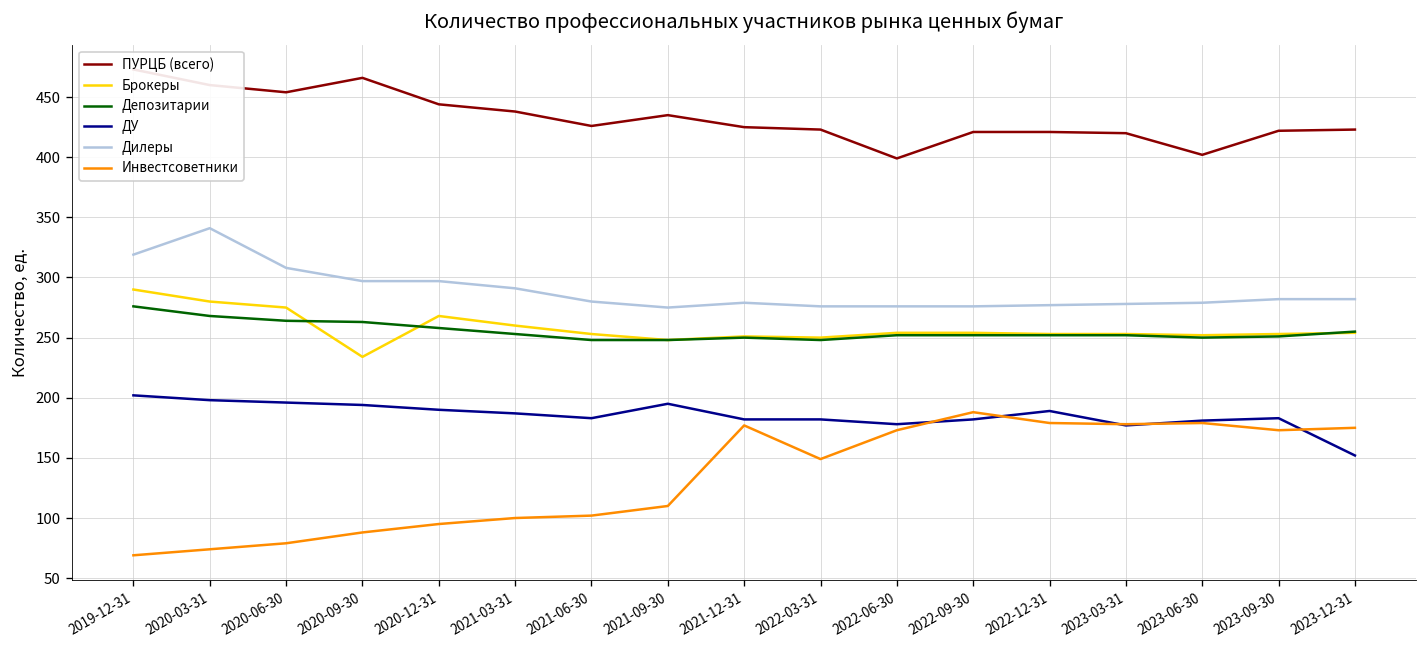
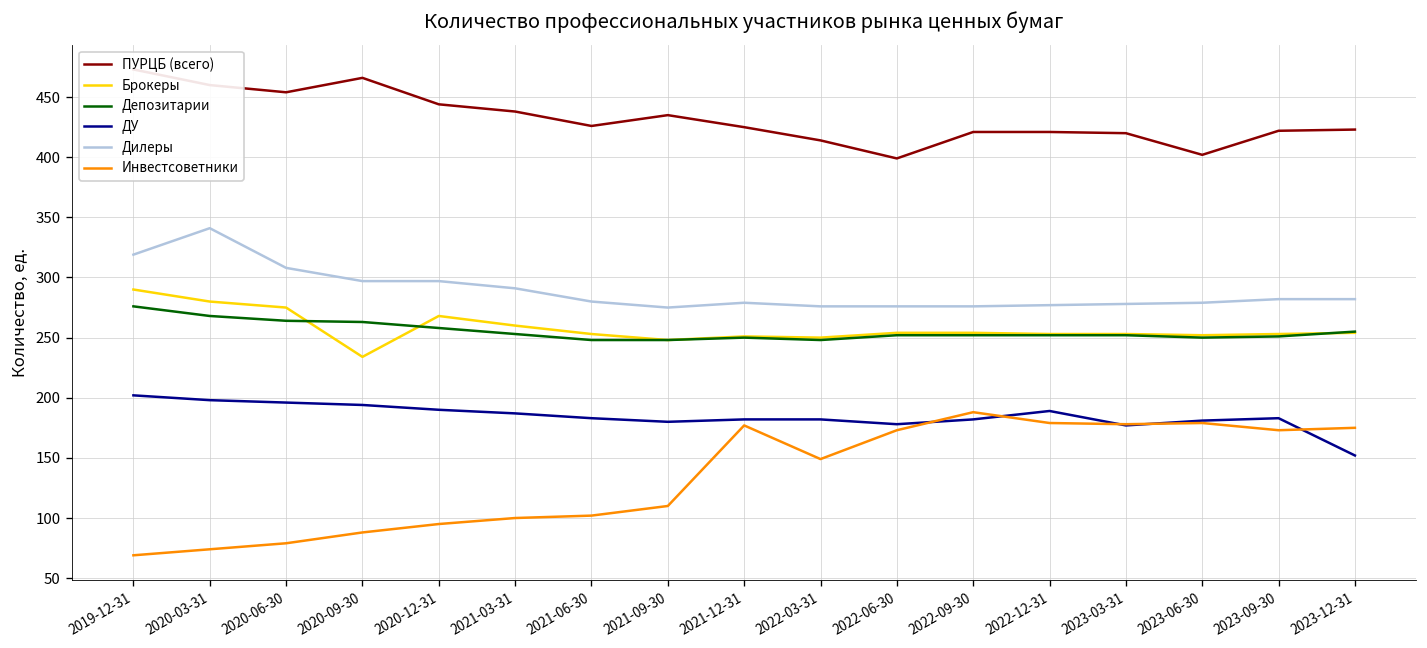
  {
    "ПУРЦБ (всего)": {
      "2020-06-30": 454,
      "2020-09-30": 466,
      "2020-12-31": 444,
      "2021-03-31": 438,
      "2021-06-30": 426,
      "2021-09-30": 435,
      "2021-12-31": 425,
-     "2022-03-31": 423,
+     "2022-03-31": 414,
      "2022-06-30": 399,
      "2022-09-30": 421,
      "2022-12-31": 421,
      "2023-03-31": 420,
      "2023-06-30": 402,
      "2023-09-30": 422,
      "2023-12-31": 423
    },
    "Брокеры": {
      "2019-12-31": 290,
      "2020-03-31": 280,
      "2020-06-30": 275,
      "2020-09-30": 234,
      "2020-12-31": 268,
      "2021-03-31": 260,
      "2021-06-30": 253
    },
    "Депозитарии": {
      "2019-12-31": 276,
      "2020-03-31": 268,
      "2020-06-30": 264,
      "2020-09-30": 263,
      "2020-12-31": 258,
      "2021-03-31": 253,
      "2021-06-30": 248
    },
    "ДУ": {
      "2019-12-31": 202,
      "2020-03-31": 198,
      "2020-06-30": 196,
      "2020-09-30": 194,
      "2020-12-31": 190,
      "2021-03-31": 187,
      "2021-06-30": 183,
-     "2021-09-30": 195,
+     "2021-09-30": 180,
      "2021-12-31": 182,
      "2022-03-31": 182,
      "2022-06-30": 178,
      "2022-09-30": 182,
      "2022-12-31": 189,
      "2023-09-30": 183,
      "2023-12-31": 152
    },
    "Дилеры": {
      "2019-12-31": 319,
      "2020-03-31": 341,
      "2020-06-30": 308,
      "2020-09-30": 297,
      "2020-12-31": 297,
      "2021-03-31": 291,
      "2021-06-30": 280,
      "2021-09-30": 275,
      "2021-12-31": 279,
      "2022-03-31": 276,
      "2022-06-30": 276,
      "2022-09-30": 276,
      "2022-12-31": 277,
      "2023-03-31": 278,
      "2023-06-30": 279,
      "2023-09-30": 282,
      "2023-12-31": 282
    },
    "Инвестсоветники": {
      "2019-12-31": 69,
      "2020-03-31": 74,
      "2020-06-30": 79,
      "2020-09-30": 88,
      "2020-12-31": 95,
      "2021-03-31": 100,
      "2021-06-30": 102,
      "2021-09-30": 110,
      "2021-12-31": 177,
      "2022-03-31": 149,
      "2022-06-30": 173,
      "2022-09-30": 188,
      "2022-12-31": 179,
      "2023-09-30": 173,
      "2023-12-31": 175
    }
  }
